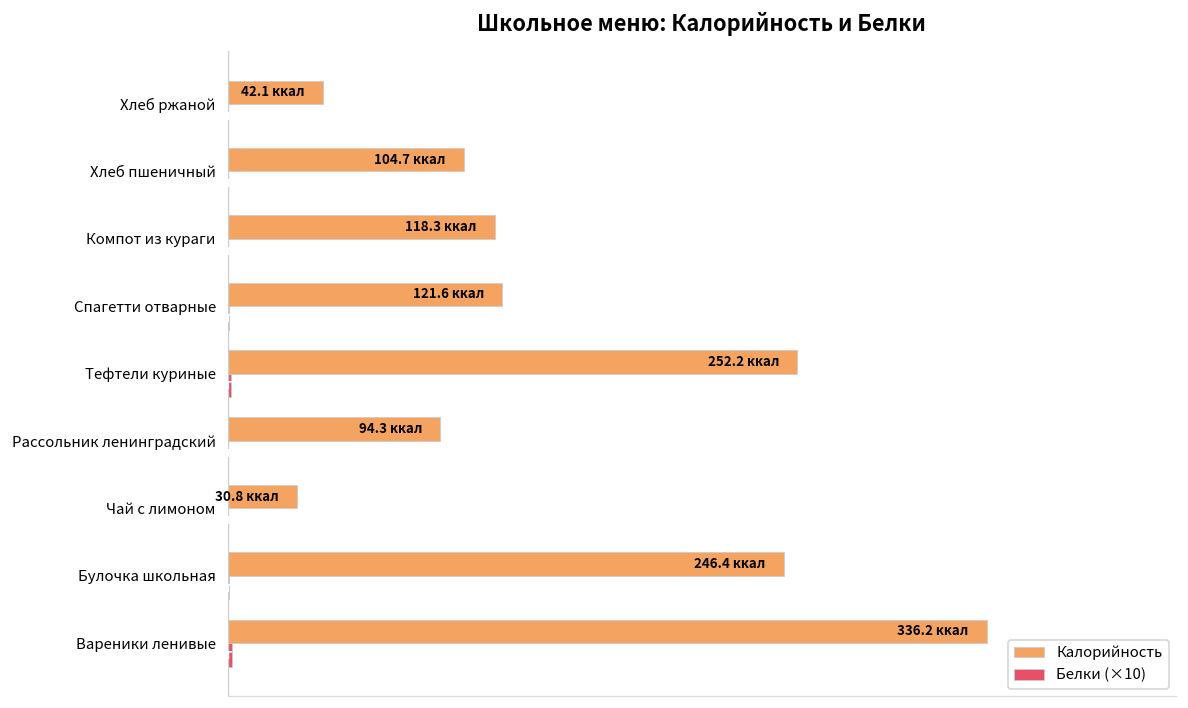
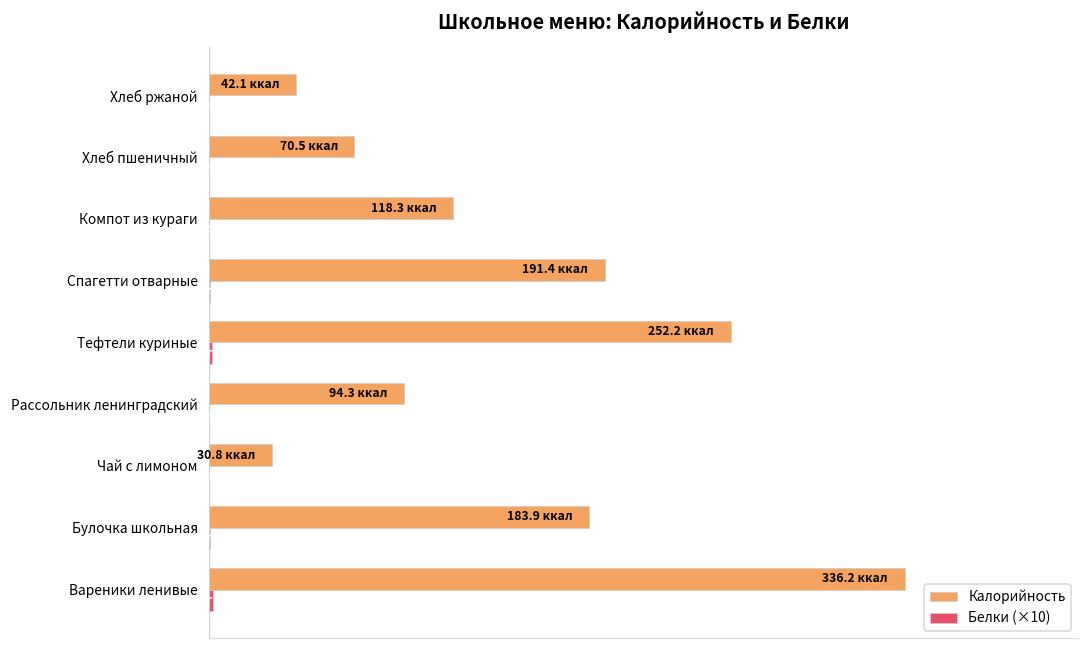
  {
    "Калорийность": {
-     "Хлеб пшеничный": 104.7,
-     "Спагетти отварные": 121.6,
-     "Булочка школьная": 246.4
+     "Хлеб пшеничный": 70.5,
+     "Спагетти отварные": 191.4,
+     "Булочка школьная": 183.9
    }
  }
